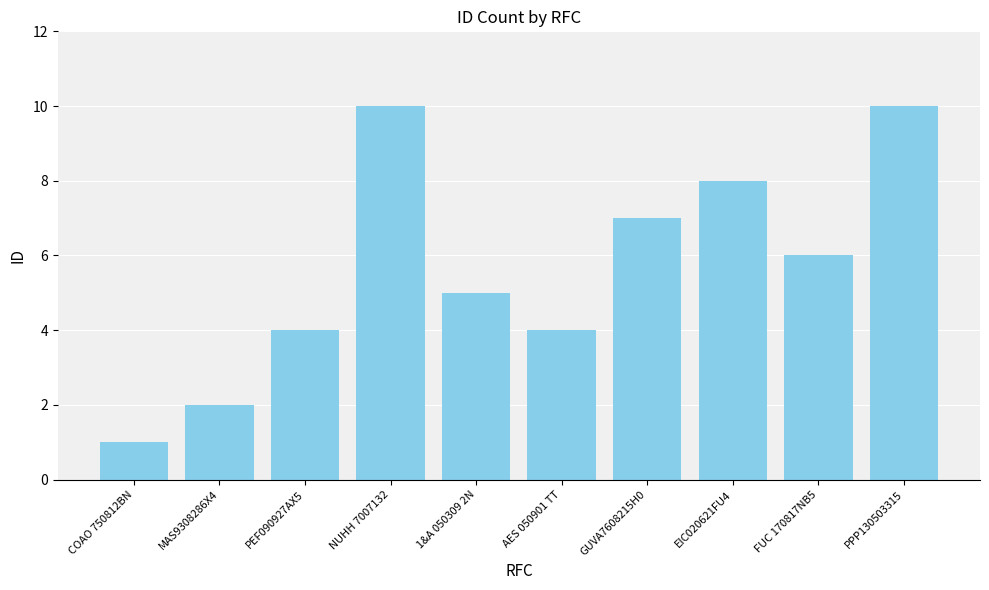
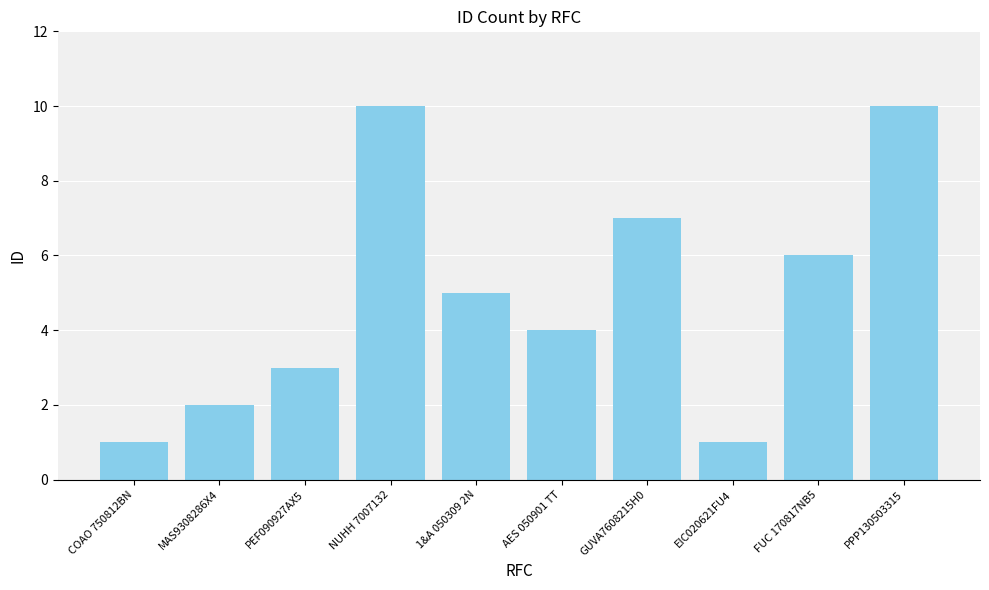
  {
    "COAO 750812BN": 1,
    "MAS9308286X4": 2,
-   "PEF090927AX5": 4,
+   "PEF090927AX5": 3,
    "NUHH 7007132": 10,
    "1&A 050309 2N": 5,
    "AES 050901 TT": 4,
    "GUVA7608215H0": 7,
-   "EIC020621FU4": 8,
+   "EIC020621FU4": 1,
    "FUC 170817NB5": 6,
    "PPP130503315": 10
  }
